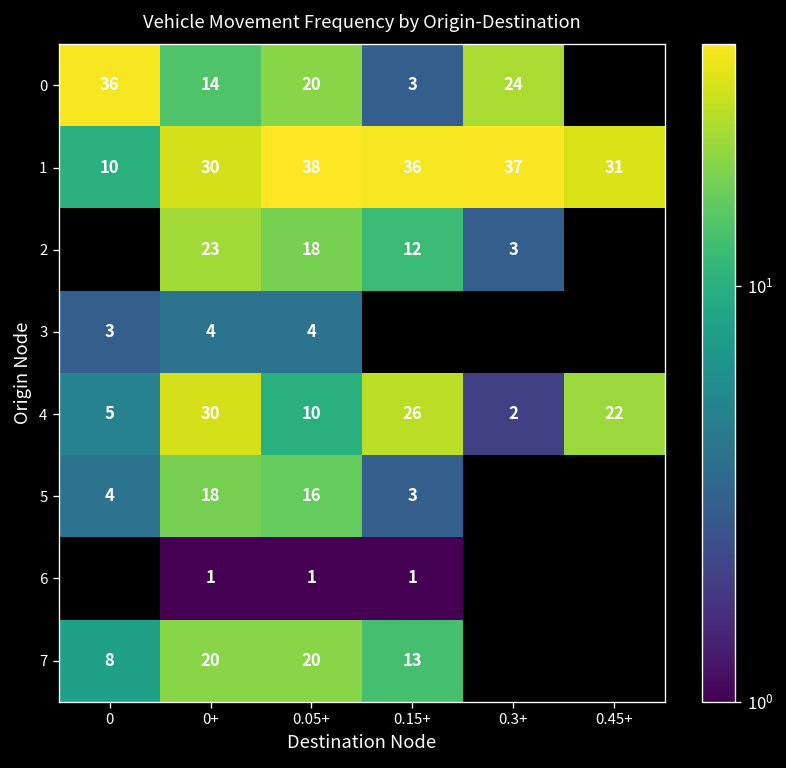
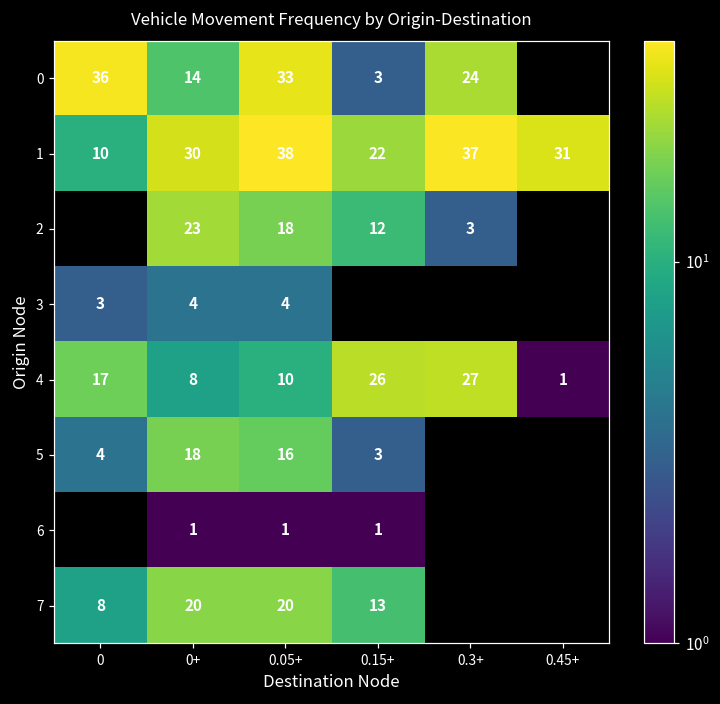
  {
    "0": {
      "0": 36,
      "0+": 14,
-     "0.05+": 20,
+     "0.05+": 33,
      "0.15+": 3,
      "0.3+": 24
    },
    "1": {
      "0": 10,
      "0+": 30,
      "0.05+": 38,
-     "0.15+": 36,
+     "0.15+": 22,
      "0.3+": 37,
      "0.45+": 31
    },
    "2": {
      "0+": 23,
      "0.05+": 18,
      "0.15+": 12,
      "0.3+": 3
    },
    "3": {
      "0": 3,
      "0+": 4,
      "0.05+": 4
    },
    "4": {
-     "0": 5,
-     "0+": 30,
+     "0": 17,
+     "0+": 8,
      "0.05+": 10,
      "0.15+": 26,
-     "0.3+": 2,
-     "0.45+": 22
+     "0.3+": 27,
+     "0.45+": 1
    },
    "5": {
      "0": 4,
      "0+": 18,
      "0.05+": 16,
      "0.15+": 3
    },
    "6": {
      "0+": 1,
      "0.05+": 1,
      "0.15+": 1
    },
    "7": {
      "0": 8,
      "0+": 20,
      "0.05+": 20,
      "0.15+": 13
    }
  }
